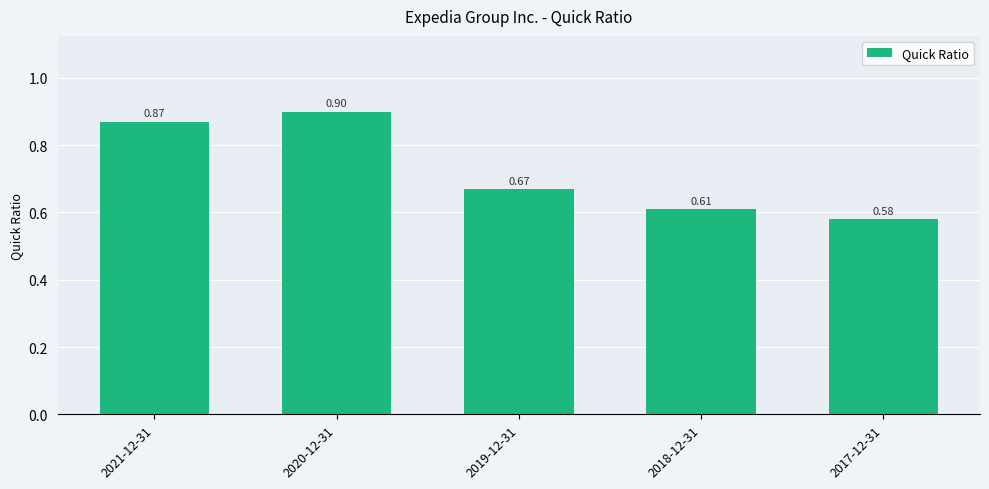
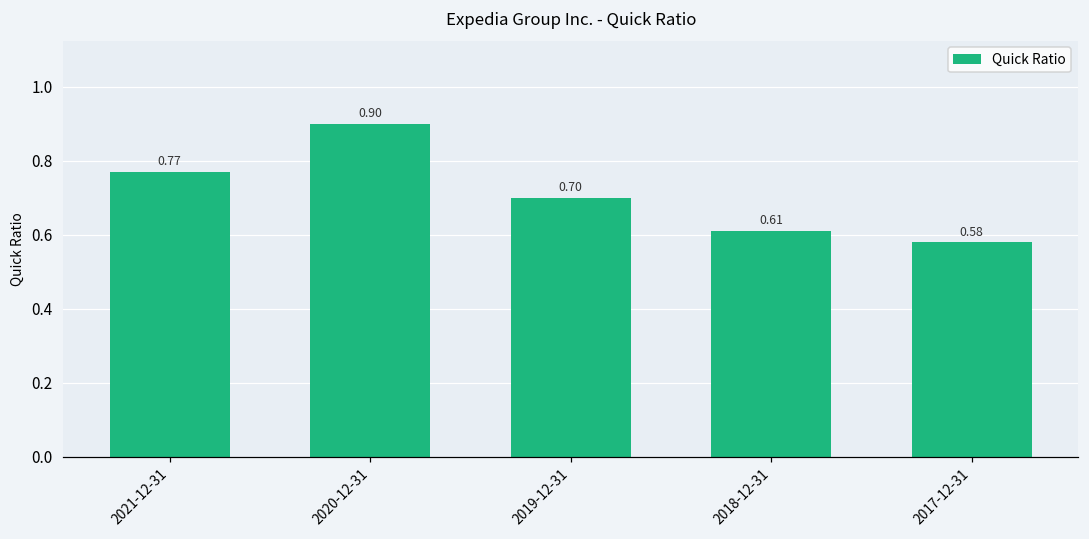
  {
-   "2021-12-31": 0.87,
+   "2021-12-31": 0.77,
    "2020-12-31": 0.90,
-   "2019-12-31": 0.67,
+   "2019-12-31": 0.70,
    "2018-12-31": 0.61,
    "2017-12-31": 0.58
  }
